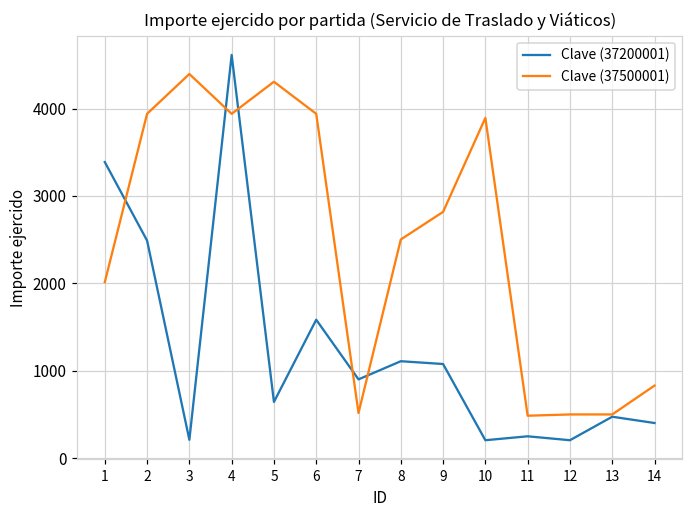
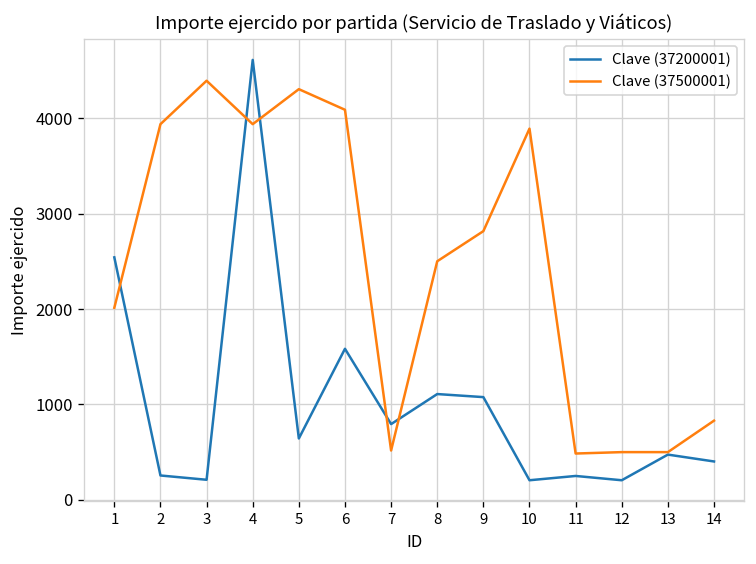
  {
    "Clave (37200001)": {
-     "1": 3400,
-     "2": 2500,
+     "1": 2500,
+     "2": 300,
      "3": 200,
      "4": 4600,
      "5": 600,
      "6": 1600,
-     "7": 900,
+     "7": 800,
      "8": 1100,
      "9": 1100,
      "10": 200,
      "11": 300,
      "12": 200,
      "14": 400
    },
    "Clave (37500001)": {
      "1": 2000,
      "2": 3900,
      "3": 4400,
      "4": 3900,
      "5": 4300,
-     "6": 3900,
+     "6": 4100,
      "7": 500,
      "8": 2500,
      "9": 2800,
      "10": 3900,
      "11": 500,
      "12": 500,
      "14": 800
    }
  }
